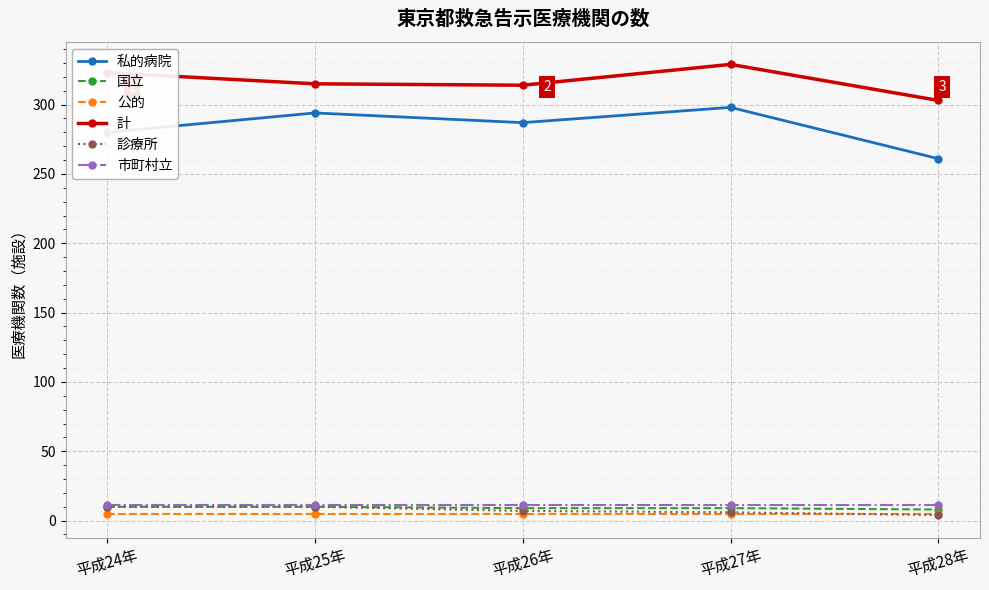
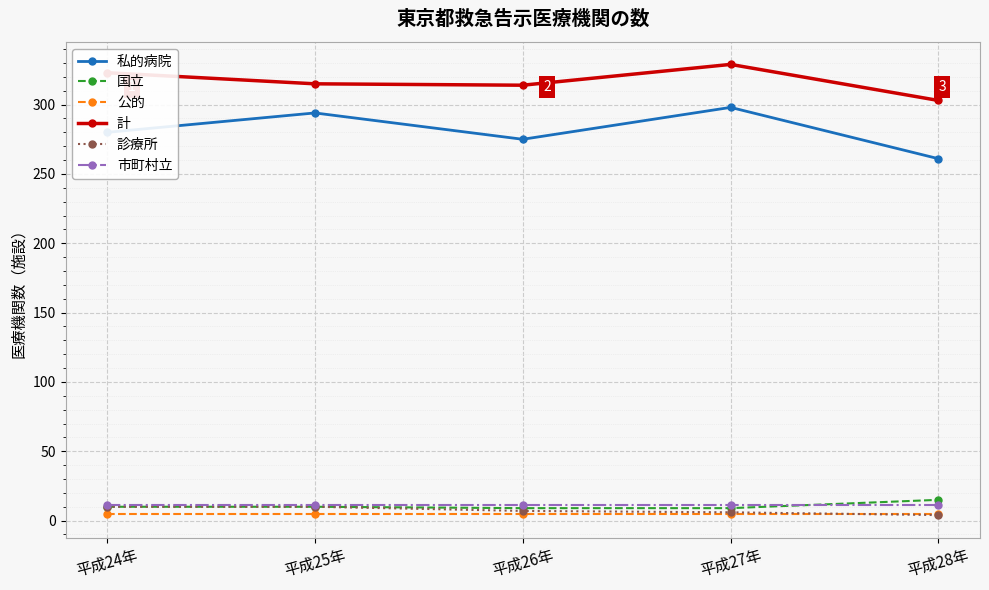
  {
    "私的病院": {
      "平成25年": 294,
-     "平成26年": 287,
+     "平成26年": 275,
      "平成27年": 298,
      "平成28年": 261
    },
    "国立": {
      "平成26年": 9,
      "平成27年": 9,
-     "平成28年": 8
+     "平成28年": 15
    },
    "公的": {
      "平成24年": 5,
      "平成25年": 5,
      "平成26年": 5
    },
    "計": {
      "平成25年": 315,
      "平成27年": 329
    },
    "診療所": {
      "平成26年": 7
    },
    "市町村立": {
      "平成26年": 11,
      "平成27年": 11,
      "平成28年": 11
    }
  }
